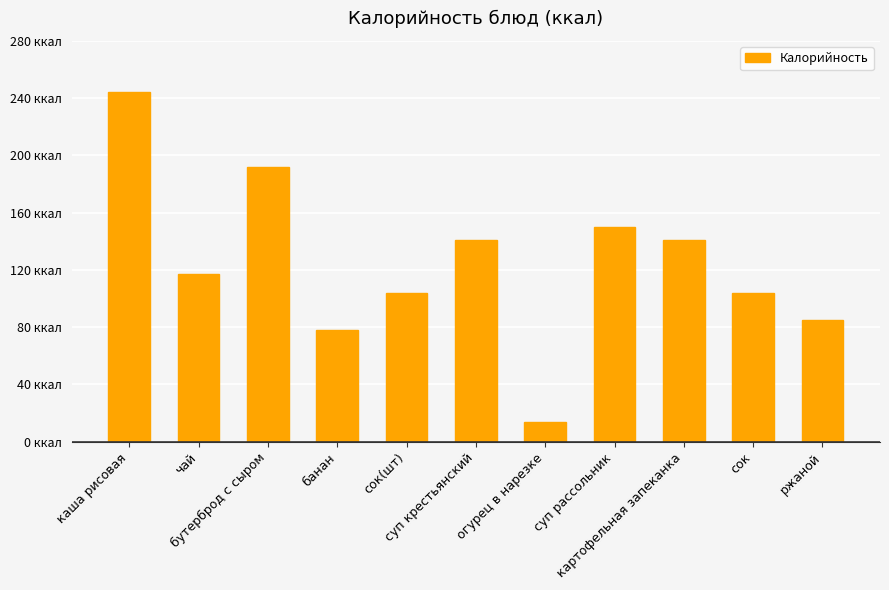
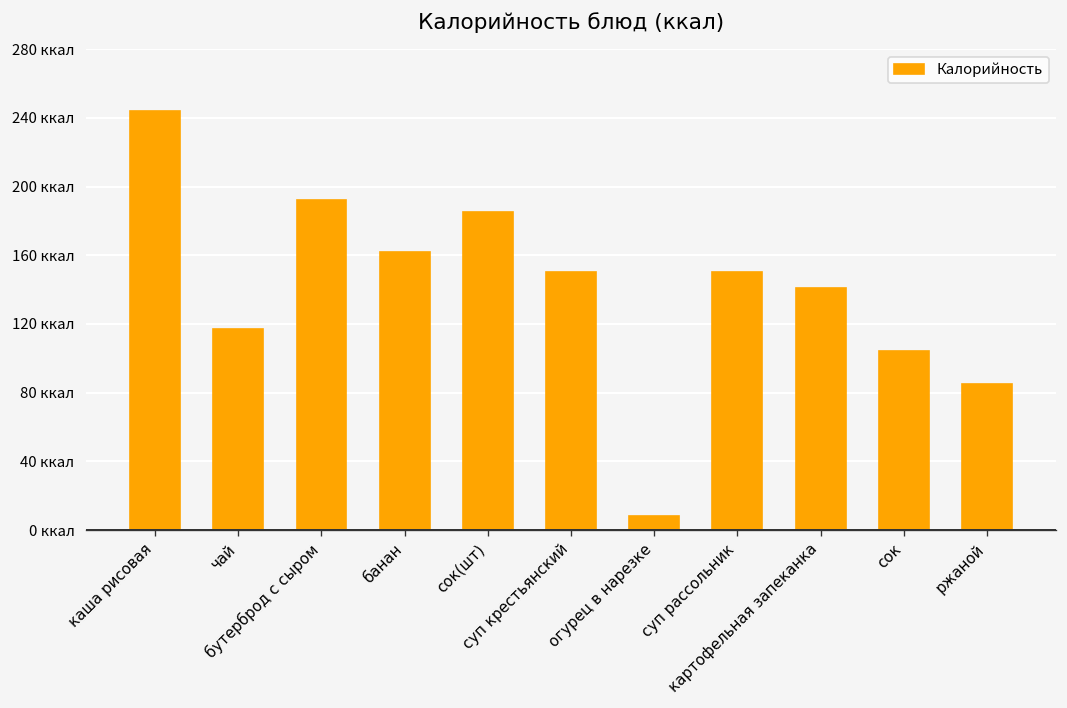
  {
    "каша рисовая": "244 ккал",
    "чай": "117 ккал",
    "бутерброд с сыром": "192 ккал",
-   "банан": "78 ккал",
-   "сок(шт)": "104 ккал",
-   "суп крестьянский": "141 ккал",
-   "огурец в нарезке": "14 ккал",
+   "банан": "162 ккал",
+   "сок(шт)": "185 ккал",
+   "суп крестьянский": "150 ккал",
+   "огурец в нарезке": "8 ккал",
    "суп рассольник": "150 ккал",
    "картофельная запеканка": "141 ккал",
    "сок": "104 ккал",
    "ржаной": "85 ккал"
  }
